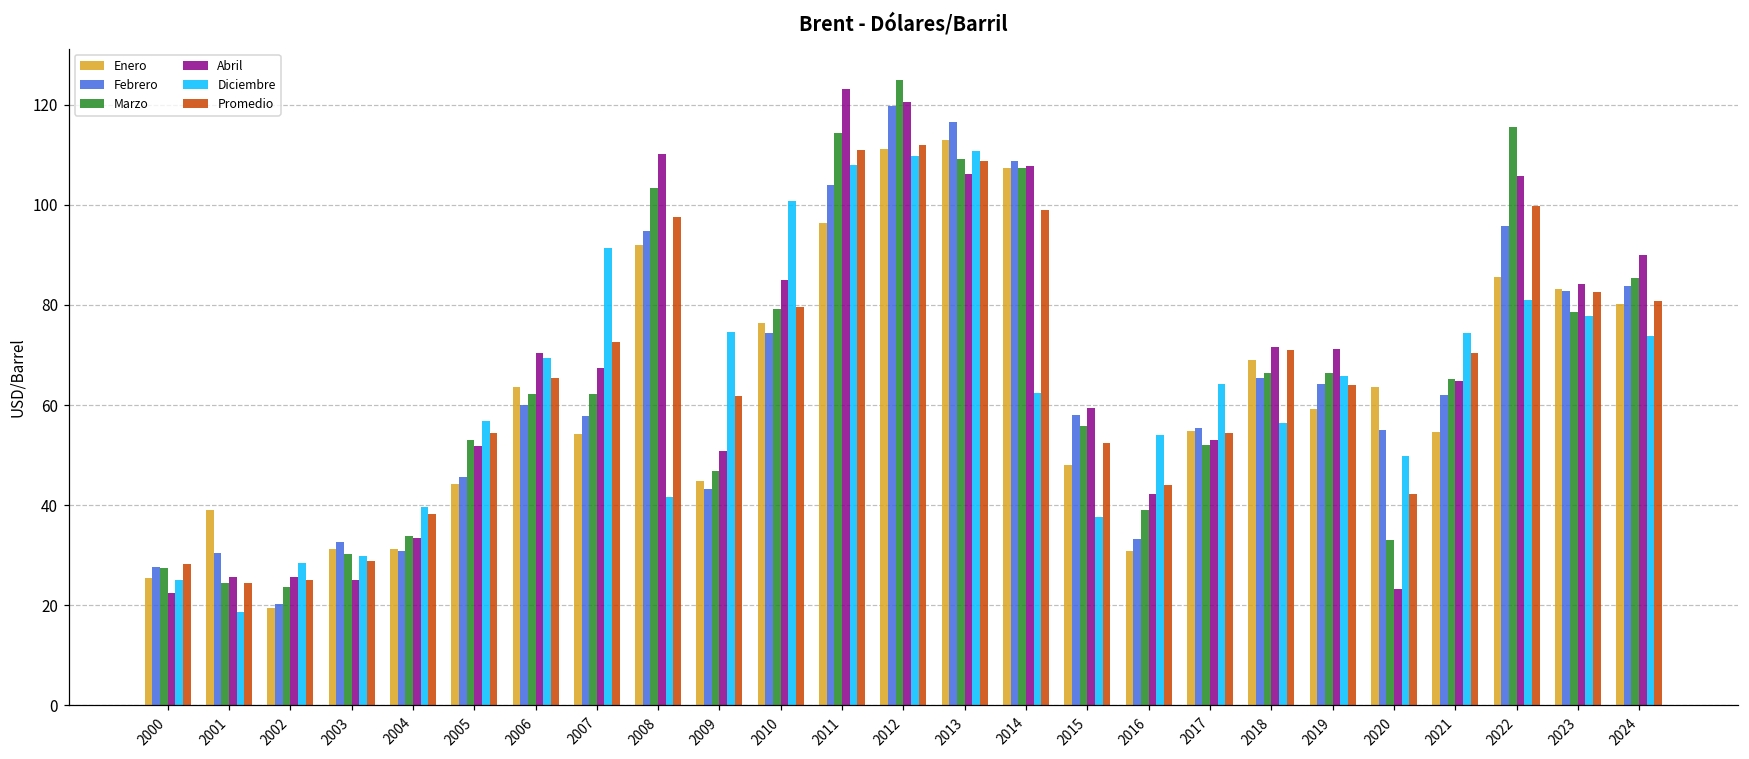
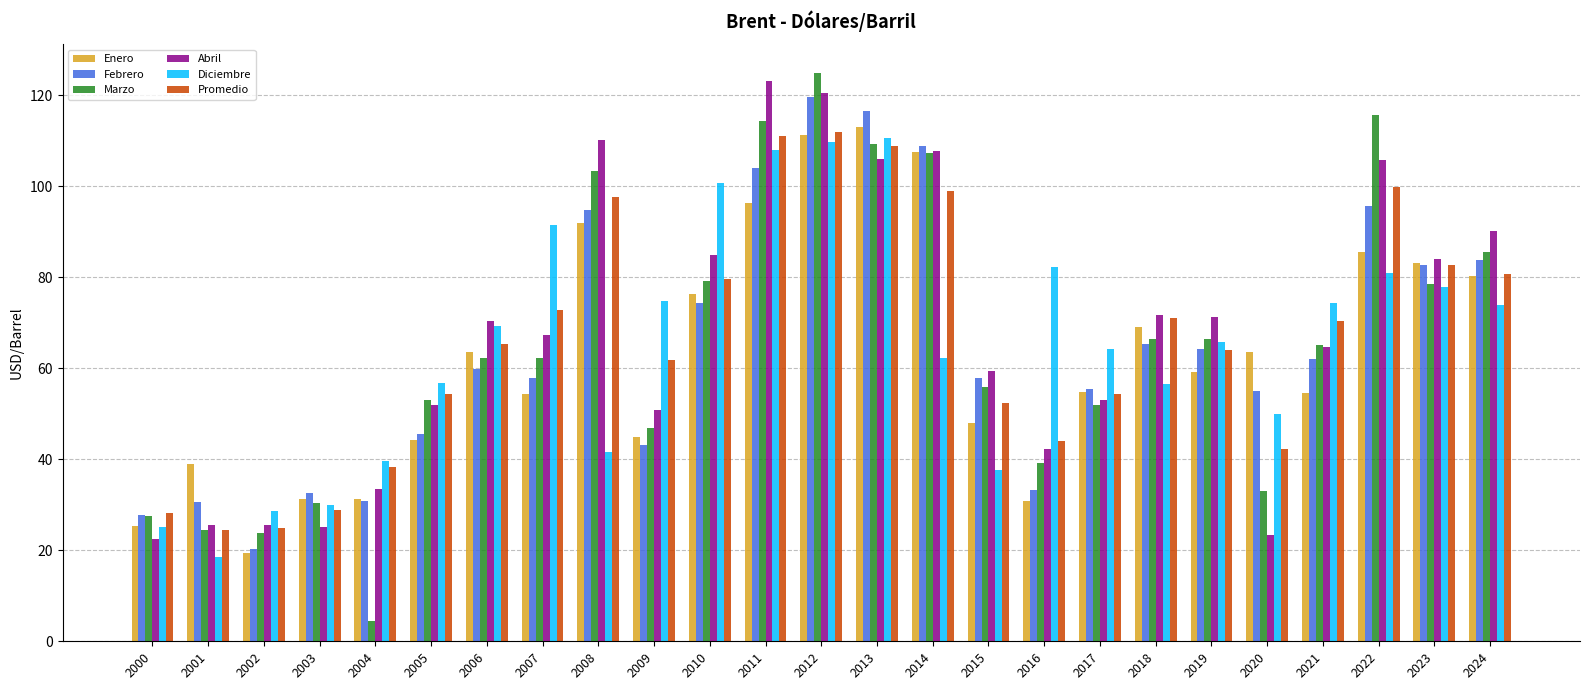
  {
    "Enero": {
      "2000": 25,
      "2001": 39,
      "2002": 19,
      "2003": 31,
      "2004": 31,
      "2005": 44,
      "2006": 64,
      "2007": 54,
      "2008": 92,
      "2009": 45,
      "2010": 76,
      "2011": 96,
      "2012": 111,
      "2013": 113,
      "2014": 107,
      "2015": 48,
      "2016": 31,
      "2017": 55,
      "2018": 69,
      "2019": 59,
      "2020": 64,
      "2021": 55,
      "2022": 86,
      "2023": 83,
      "2024": 80
    },
    "Febrero": {
      "2000": 28,
      "2001": 31,
      "2002": 20,
      "2003": 33,
      "2004": 31,
      "2005": 46,
      "2006": 60,
      "2007": 58,
      "2008": 95,
      "2009": 43,
      "2010": 74,
      "2011": 104,
      "2012": 120,
      "2013": 117,
      "2014": 109,
      "2015": 58,
      "2016": 33,
      "2017": 55,
      "2018": 65,
      "2019": 64,
      "2020": 55,
      "2021": 62,
      "2022": 96,
      "2023": 83,
      "2024": 84
    },
    "Marzo": {
      "2000": 27,
      "2001": 24,
      "2002": 24,
      "2003": 30,
-     "2004": 34,
+     "2004": 4,
      "2005": 53,
      "2006": 62,
      "2007": 62,
      "2008": 103,
      "2009": 47,
      "2010": 79,
      "2011": 114,
      "2012": 125,
      "2013": 109,
      "2014": 107,
      "2015": 56,
      "2016": 39,
      "2017": 52,
      "2018": 66,
      "2019": 66,
      "2020": 33,
      "2021": 65,
      "2022": 116,
      "2023": 79,
      "2024": 85
    },
    "Abril": {
      "2000": 23,
      "2001": 26,
      "2002": 26,
      "2003": 25,
      "2004": 33,
      "2005": 52,
      "2006": 70,
      "2007": 67,
      "2008": 110,
      "2009": 51,
      "2010": 85,
      "2011": 123,
      "2012": 120,
      "2013": 106,
      "2014": 108,
      "2015": 59,
      "2016": 42,
      "2017": 53,
      "2018": 72,
      "2019": 71,
      "2020": 23,
      "2021": 65,
      "2022": 106,
      "2023": 84,
      "2024": 90
    },
    "Diciembre": {
      "2000": 25,
      "2001": 19,
      "2002": 29,
      "2003": 30,
      "2004": 40,
      "2005": 57,
      "2006": 69,
      "2007": 91,
      "2008": 42,
      "2009": 75,
      "2010": 101,
      "2011": 108,
      "2012": 110,
      "2013": 111,
      "2014": 62,
      "2015": 38,
-     "2016": 54,
+     "2016": 82,
      "2017": 64,
      "2018": 56,
      "2019": 66,
      "2020": 50,
      "2021": 74,
      "2022": 81,
      "2023": 78,
      "2024": 74
    },
    "Promedio": {
      "2000": 28,
      "2001": 24,
      "2002": 25,
      "2003": 29,
      "2004": 38,
      "2005": 54,
      "2006": 65,
      "2007": 73,
      "2008": 98,
      "2009": 62,
      "2010": 80,
      "2011": 111,
      "2012": 112,
      "2013": 109,
      "2014": 99,
      "2015": 52,
      "2016": 44,
      "2017": 54,
      "2018": 71,
      "2019": 64,
      "2020": 42,
      "2021": 70,
      "2022": 100,
      "2023": 83,
      "2024": 81
    }
  }
